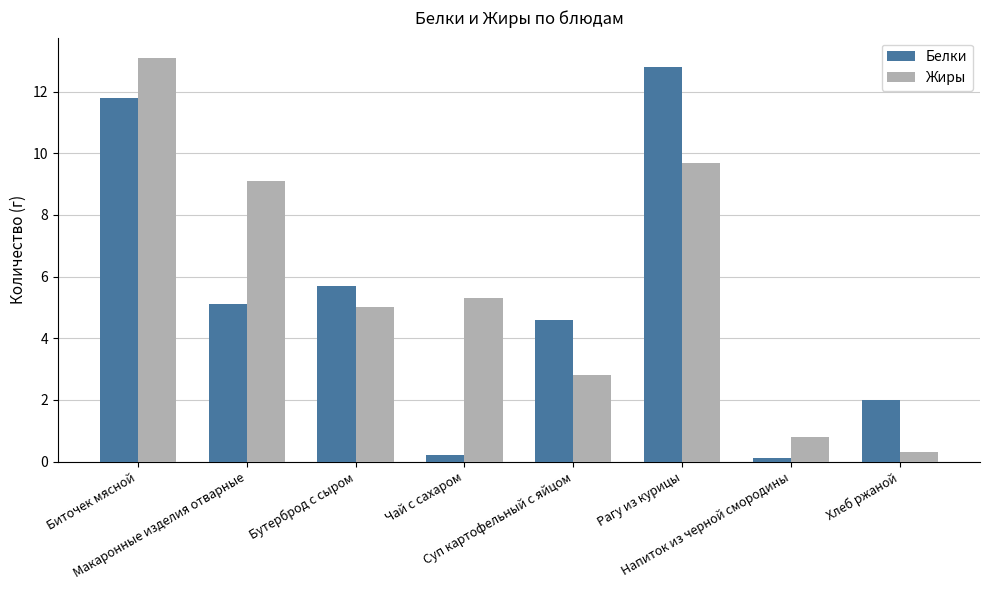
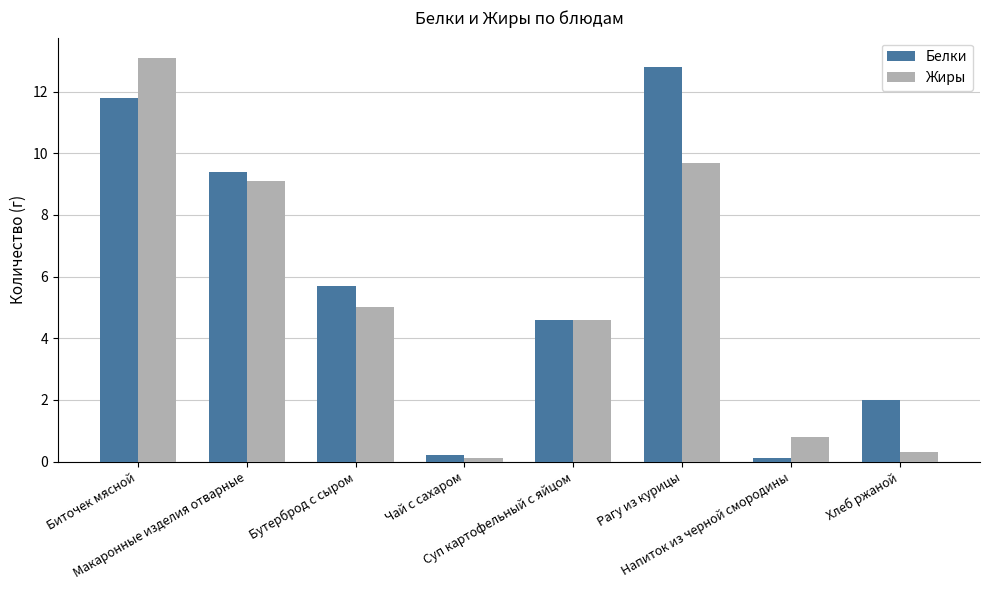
  {
    "Белки": {
      "Биточек мясной": 11.8,
-     "Макаронные изделия отварные": 5.1,
+     "Макаронные изделия отварные": 9.4,
      "Бутерброд с сыром": 5.7,
      "Чай с сахаром": 0.2,
      "Суп картофельный с яйцом": 4.6,
      "Рагу из курицы": 12.8,
      "Напиток из черной смородины": 0.1,
      "Хлеб ржаной": 2.0
    },
    "Жиры": {
      "Биточек мясной": 13.1,
      "Макаронные изделия отварные": 9.1,
      "Бутерброд с сыром": 5.0,
-     "Чай с сахаром": 5.3,
-     "Суп картофельный с яйцом": 2.8,
+     "Чай с сахаром": 0.1,
+     "Суп картофельный с яйцом": 4.6,
      "Рагу из курицы": 9.7,
      "Напиток из черной смородины": 0.8,
      "Хлеб ржаной": 0.3
    }
  }
